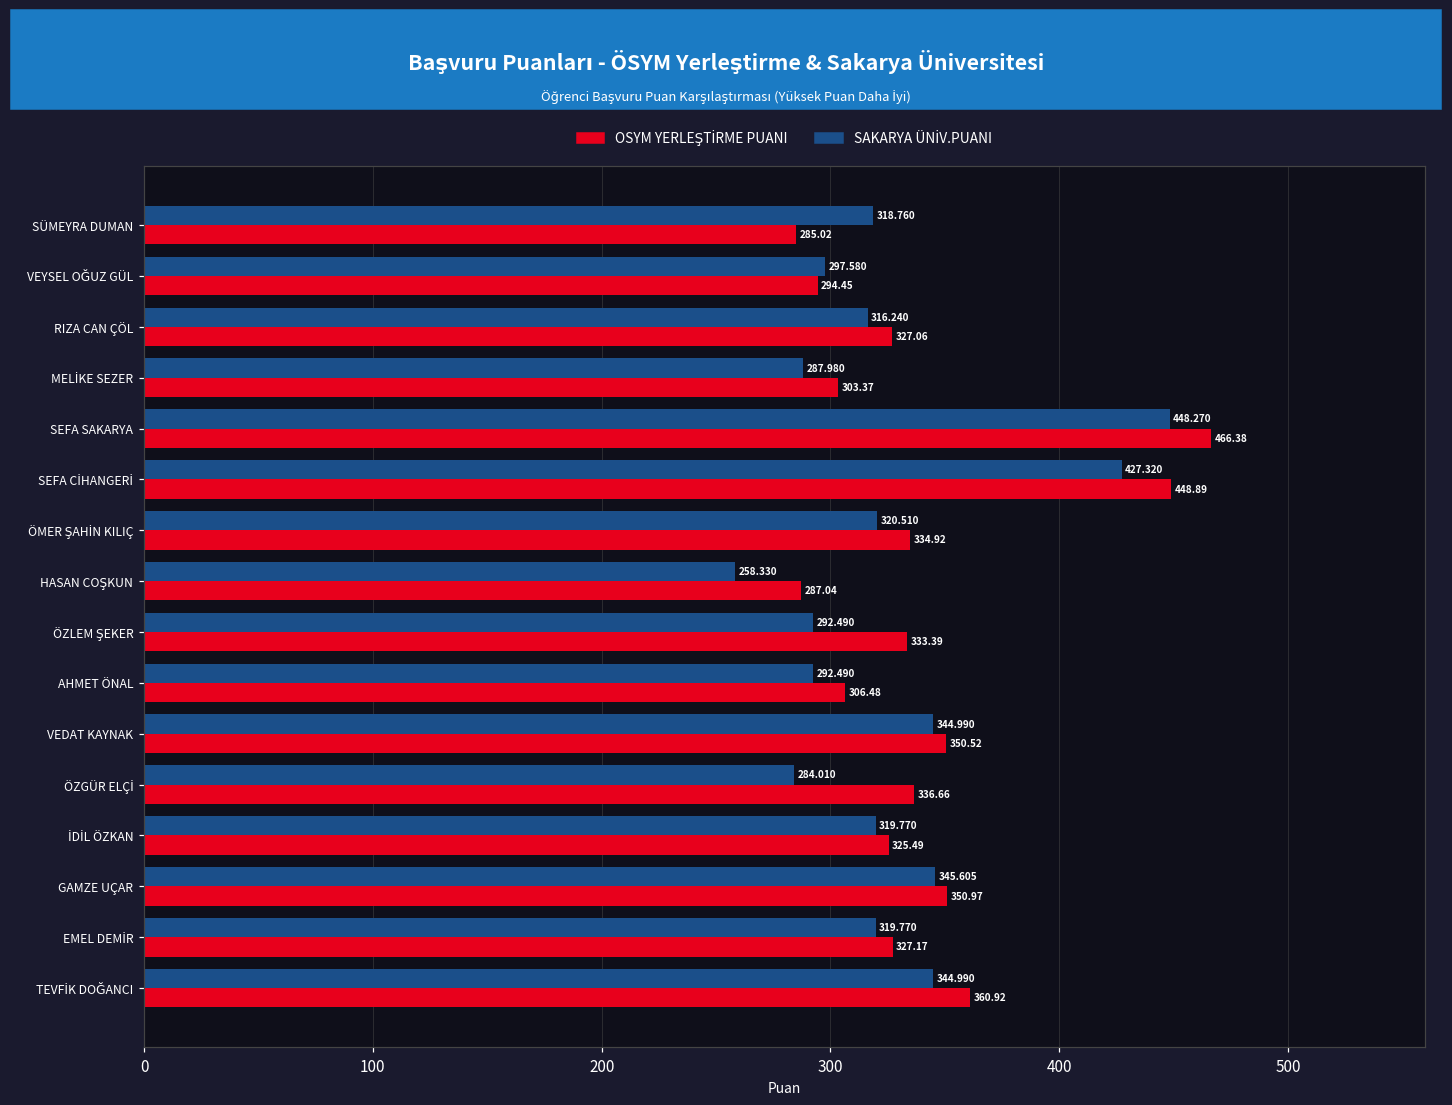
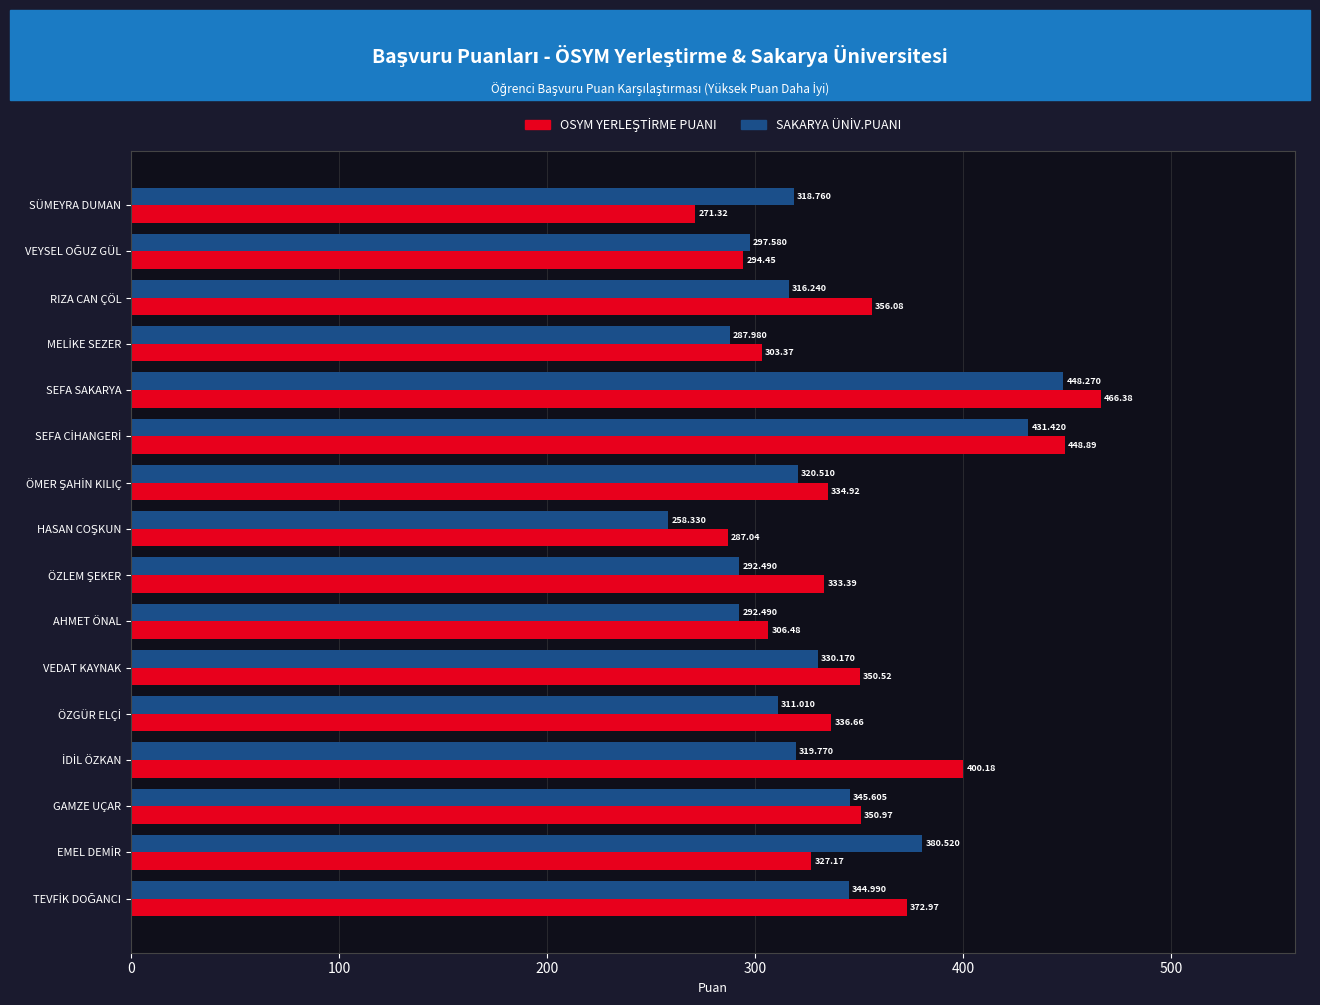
  {
    "OSYM YERLEŞTİRME PUANI": {
-     "SÜMEYRA DUMAN": 285.02,
+     "SÜMEYRA DUMAN": 271.32,
      "VEYSEL OĞUZ GÜL": 294.45,
-     "RIZA CAN ÇÖL": 327.06,
+     "RIZA CAN ÇÖL": 356.08,
      "MELİKE SEZER": 303.37,
      "SEFA SAKARYA": 466.38,
      "SEFA CİHANGERİ": 448.89,
      "ÖMER ŞAHİN KILIÇ": 334.92,
      "HASAN COŞKUN": 287.04,
      "ÖZLEM ŞEKER": 333.39,
      "AHMET ÖNAL": 306.48,
      "VEDAT KAYNAK": 350.52,
      "ÖZGÜR ELÇİ": 336.66,
-     "İDİL ÖZKAN": 325.49,
+     "İDİL ÖZKAN": 400.18,
      "GAMZE UÇAR": 350.97,
      "EMEL DEMİR": 327.17,
-     "TEVFİK DOĞANCI": 360.92
+     "TEVFİK DOĞANCI": 372.97
    },
    "SAKARYA ÜNİV.PUANI": {
      "SÜMEYRA DUMAN": 318.760,
      "VEYSEL OĞUZ GÜL": 297.580,
      "RIZA CAN ÇÖL": 316.240,
      "MELİKE SEZER": 287.980,
      "SEFA SAKARYA": 448.270,
-     "SEFA CİHANGERİ": 427.320,
+     "SEFA CİHANGERİ": 431.420,
      "ÖMER ŞAHİN KILIÇ": 320.510,
      "HASAN COŞKUN": 258.330,
      "ÖZLEM ŞEKER": 292.490,
      "AHMET ÖNAL": 292.490,
-     "VEDAT KAYNAK": 344.990,
-     "ÖZGÜR ELÇİ": 284.010,
+     "VEDAT KAYNAK": 330.170,
+     "ÖZGÜR ELÇİ": 311.010,
      "İDİL ÖZKAN": 319.770,
      "GAMZE UÇAR": 345.605,
-     "EMEL DEMİR": 319.770,
+     "EMEL DEMİR": 380.520,
      "TEVFİK DOĞANCI": 344.990
    }
  }
